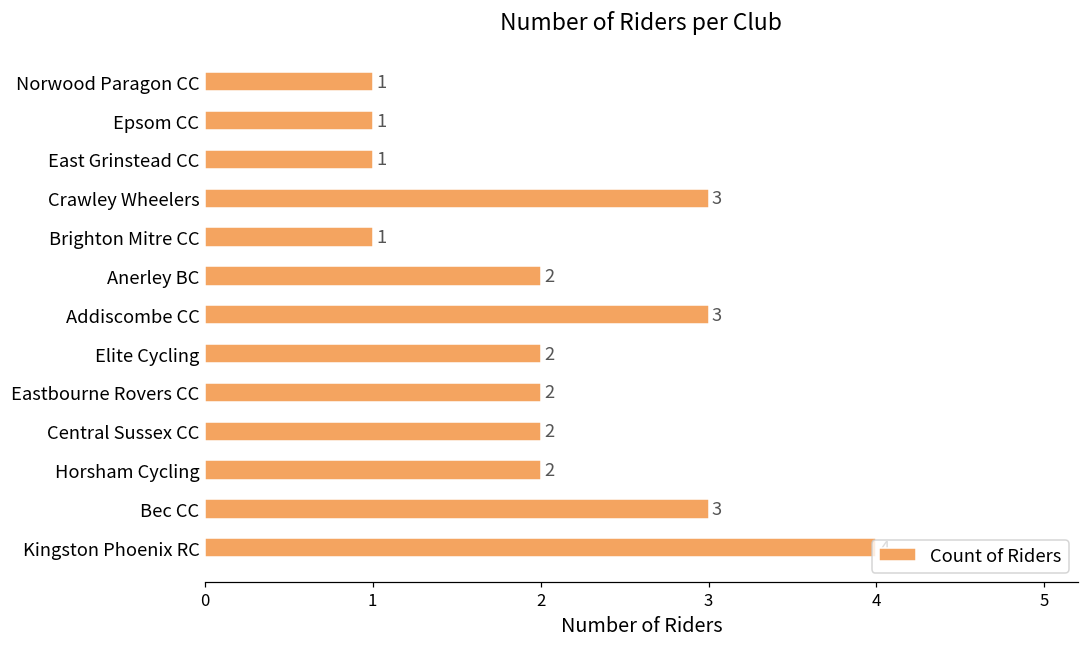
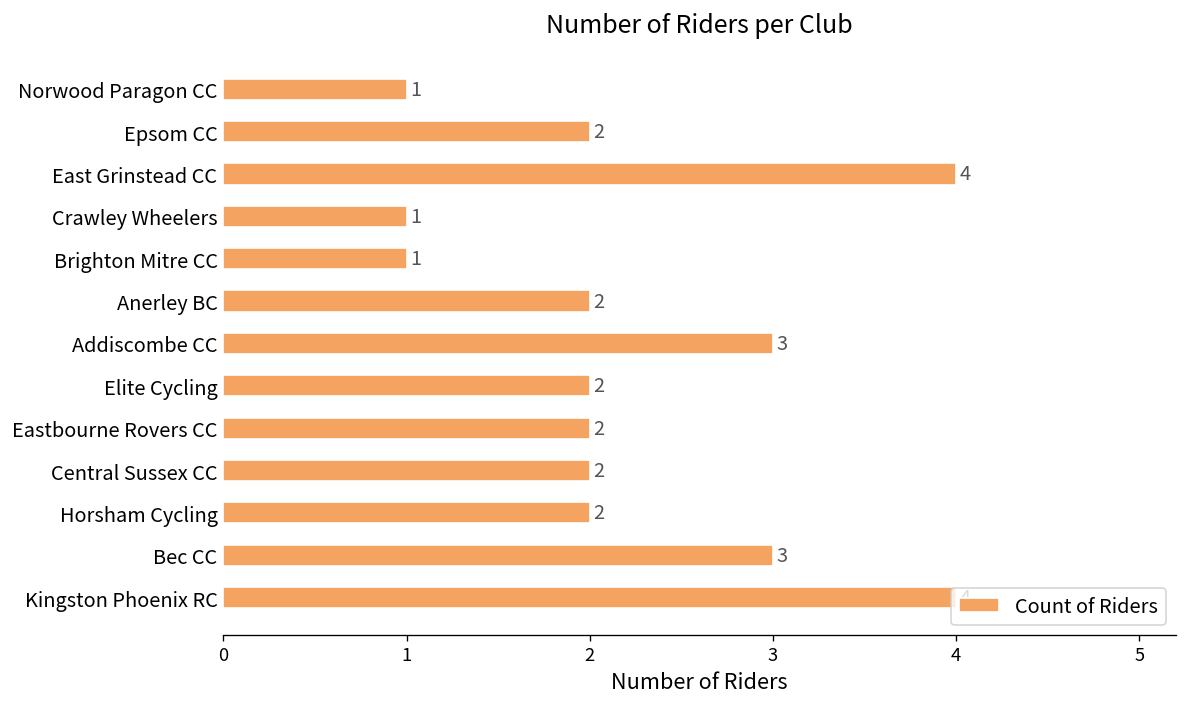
  {
    "Norwood Paragon CC": 1,
-   "Epsom CC": 1,
-   "East Grinstead CC": 1,
-   "Crawley Wheelers": 3,
+   "Epsom CC": 2,
+   "East Grinstead CC": 4,
+   "Crawley Wheelers": 1,
    "Brighton Mitre CC": 1,
    "Anerley BC": 2,
    "Addiscombe CC": 3,
    "Elite Cycling": 2,
    "Eastbourne Rovers CC": 2,
    "Central Sussex CC": 2,
    "Horsham Cycling": 2,
    "Bec CC": 3
  }
